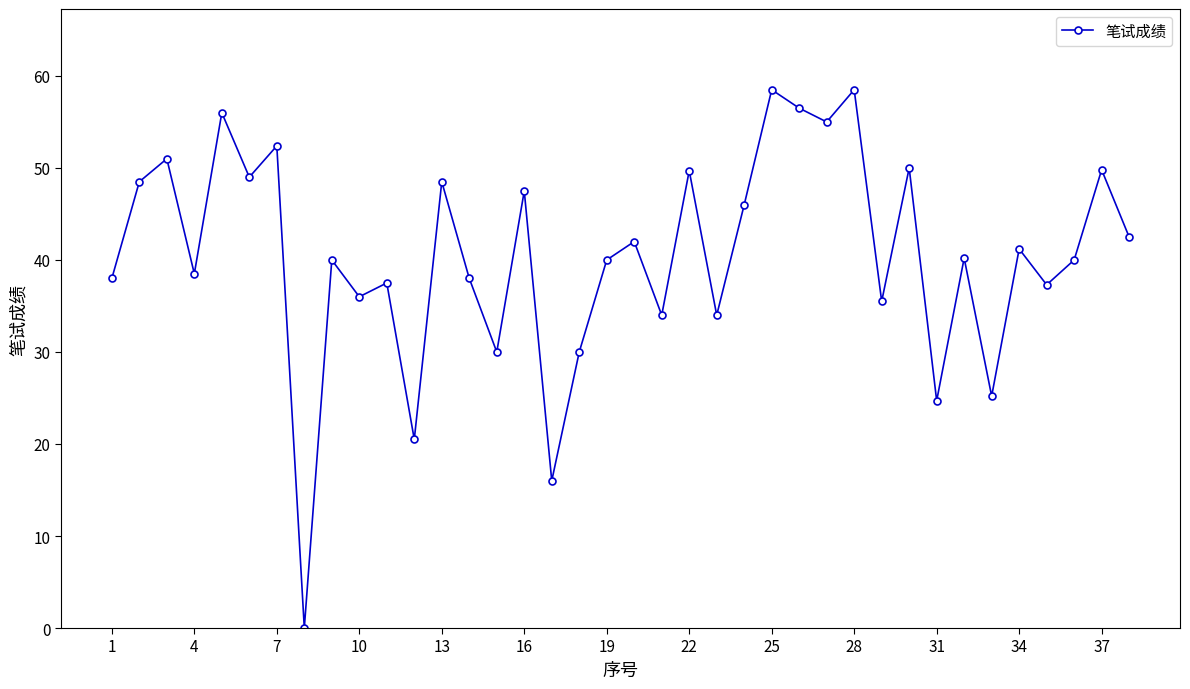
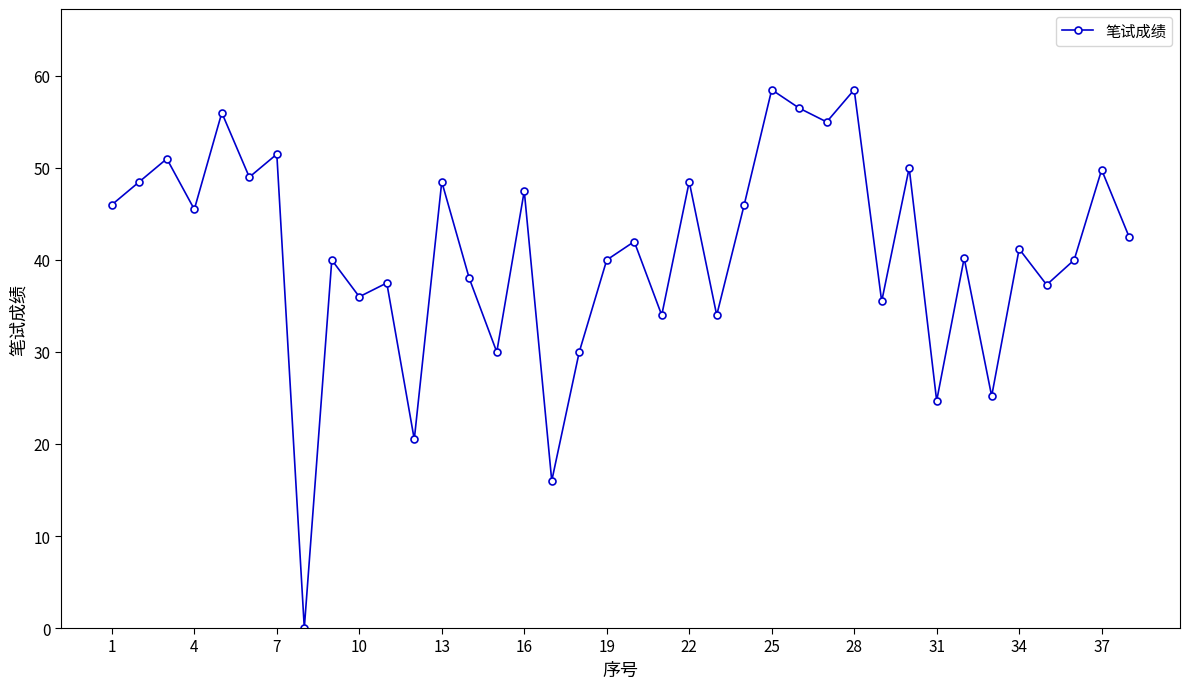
  {
-   "1": 38,
-   "4": 39,
-   "7": 52.4,
+   "1": 46,
+   "4": 46,
+   "7": 51.5,
    "10": 36,
    "13": 49,
    "16": 48,
    "19": 40,
-   "22": 50,
+   "22": 49,
    "25": 59,
    "28": 59,
    "31": 25,
    "34": 41,
    "37": 50
  }
